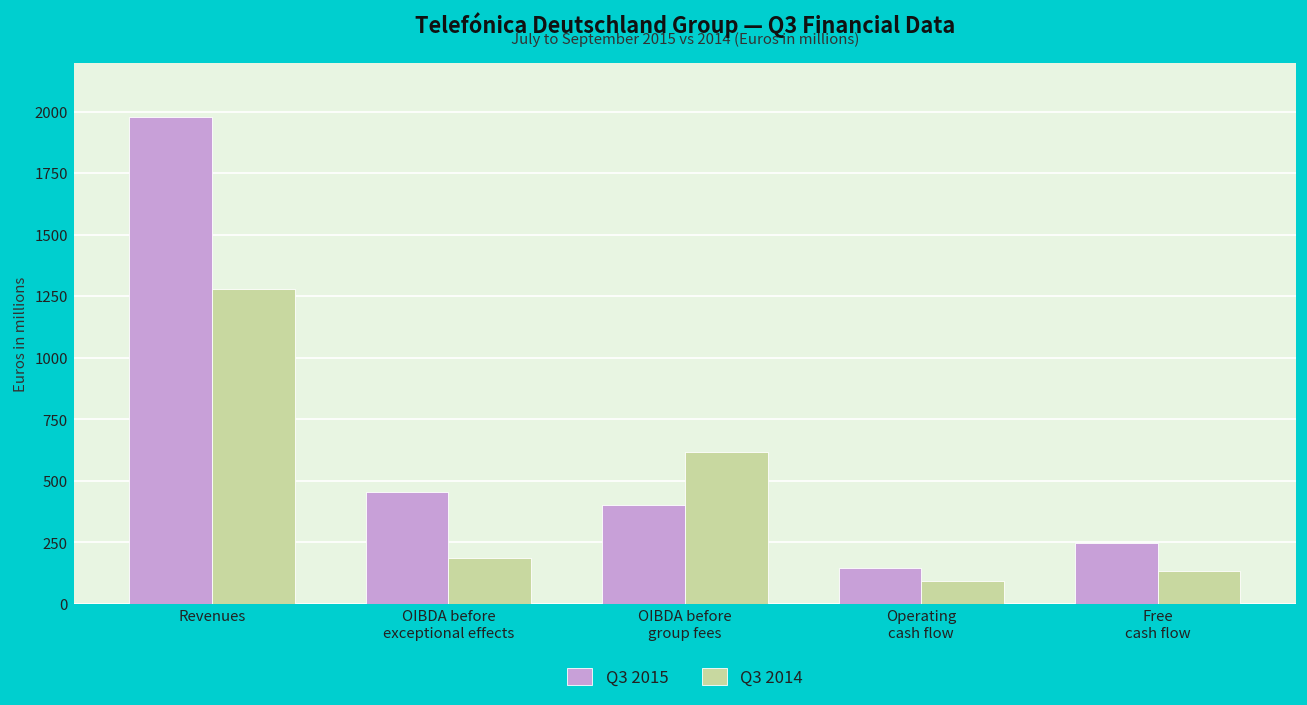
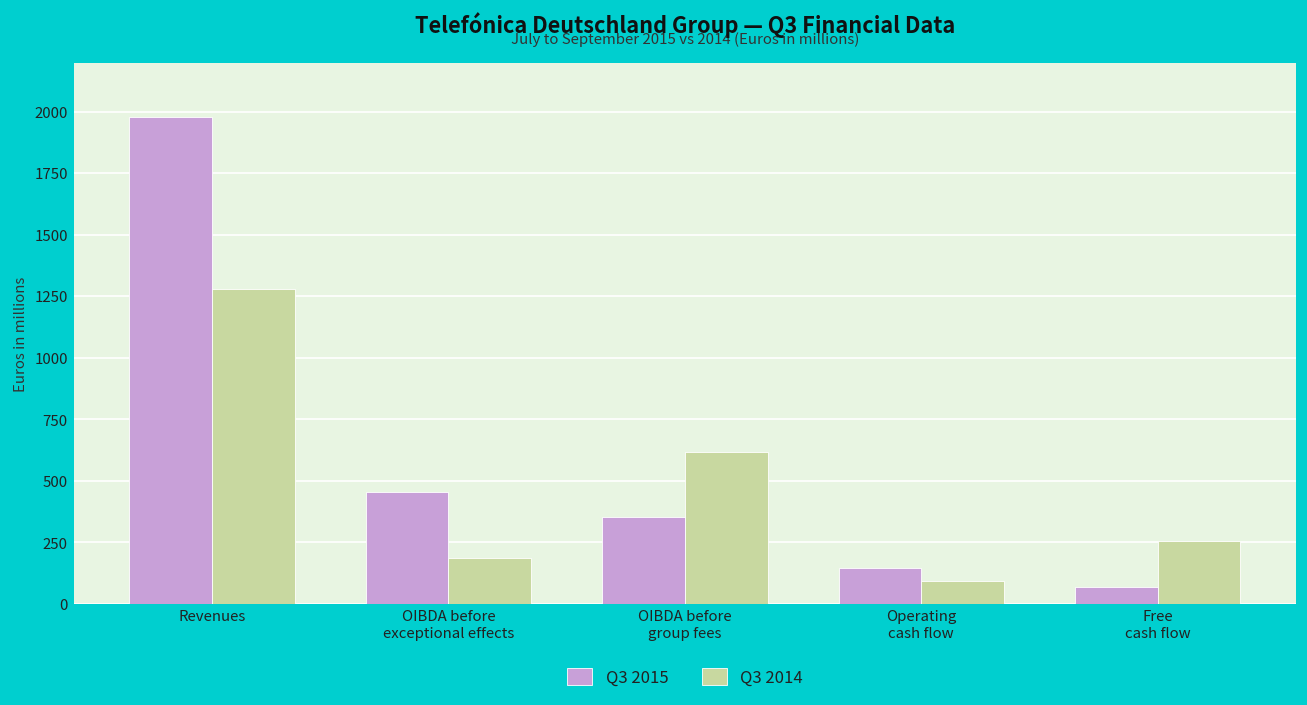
  {
    "Q3 2015": {
      "Revenues": 1980,
      "OIBDA before exceptional effects": 450,
-     "OIBDA before group fees": 400,
+     "OIBDA before group fees": 350,
      "Operating cash flow": 150,
-     "Free cash flow": 250
+     "Free cash flow": 70
    },
    "Q3 2014": {
      "Revenues": 1280,
      "OIBDA before exceptional effects": 190,
      "OIBDA before group fees": 620,
      "Operating cash flow": 100,
-     "Free cash flow": 130
+     "Free cash flow": 250
    }
  }
